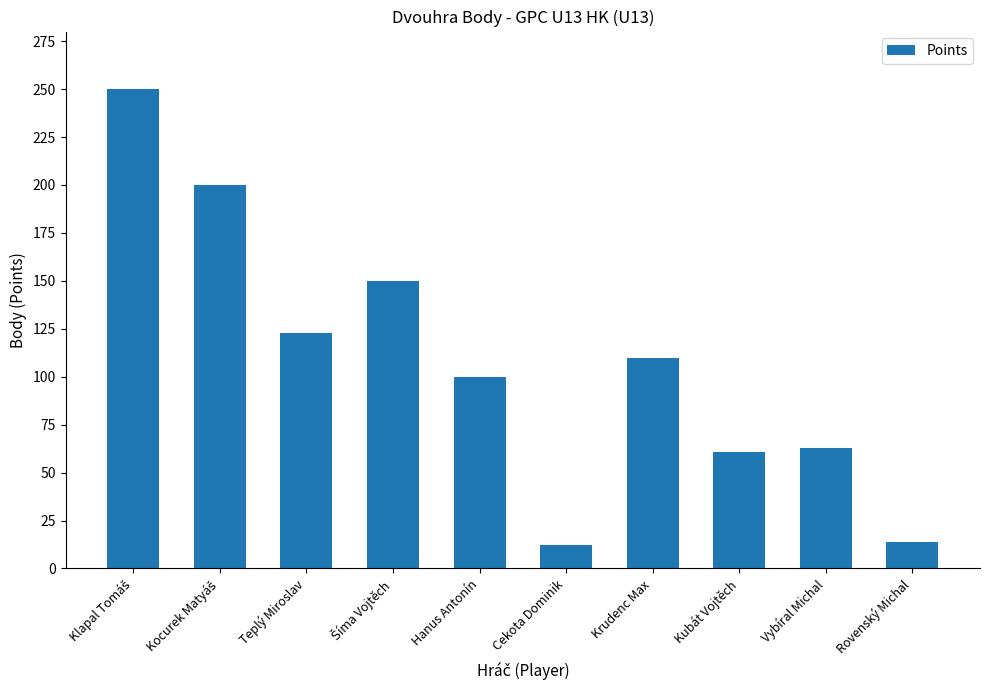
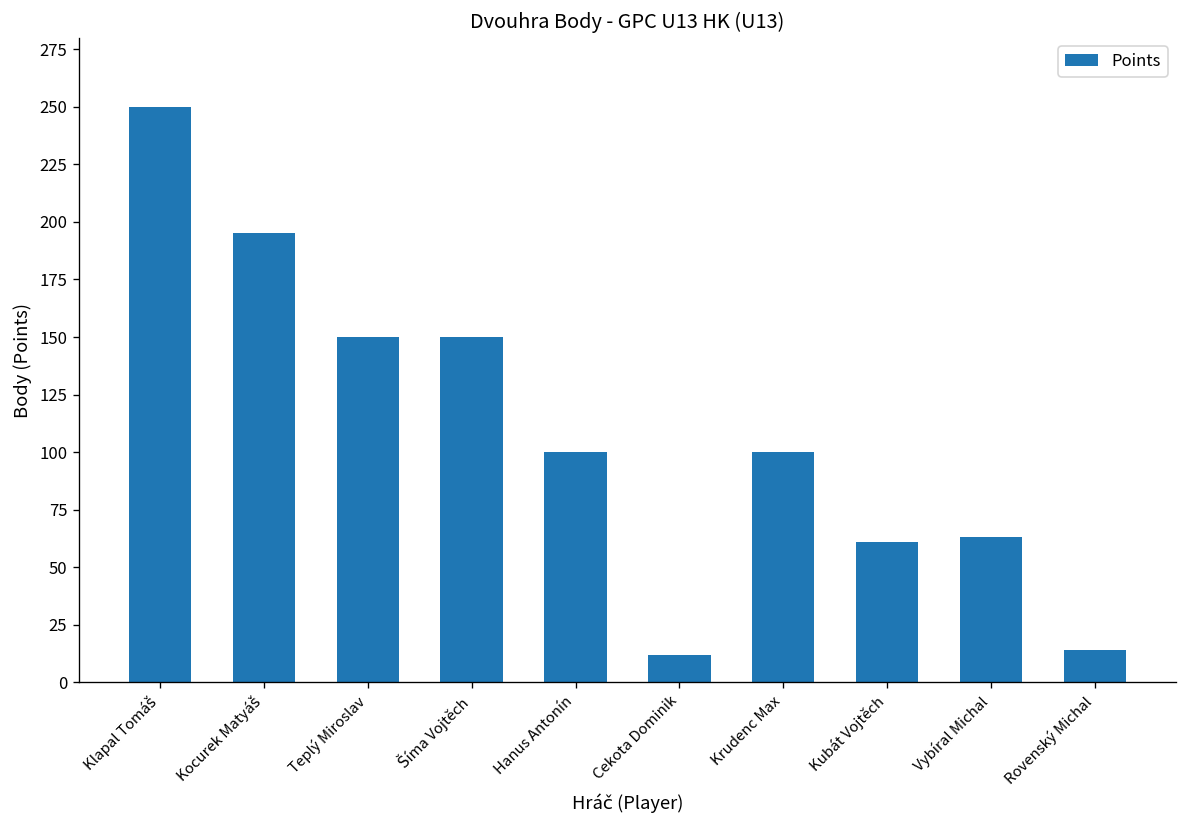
  {
    "Klapal Tomáš": 250,
-   "Kocurek Matyáš": 200,
-   "Teplý Miroslav": 123,
+   "Kocurek Matyáš": 195,
+   "Teplý Miroslav": 150,
    "Šíma Vojtěch": 150,
    "Hanus Antonín": 100,
    "Cekota Dominik": 12,
-   "Krudenc Max": 110,
+   "Krudenc Max": 100,
    "Kubát Vojtěch": 61,
    "Vybíral Michal": 63,
    "Rovenský Michal": 14
  }
